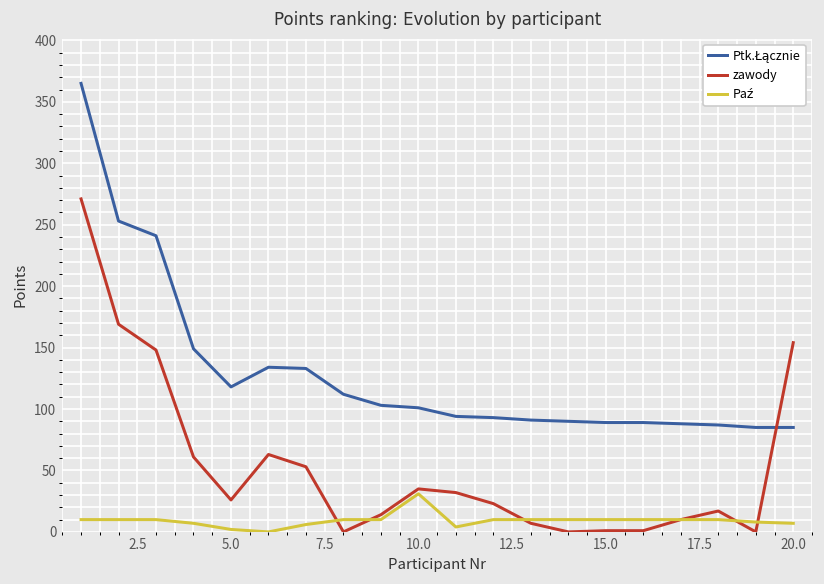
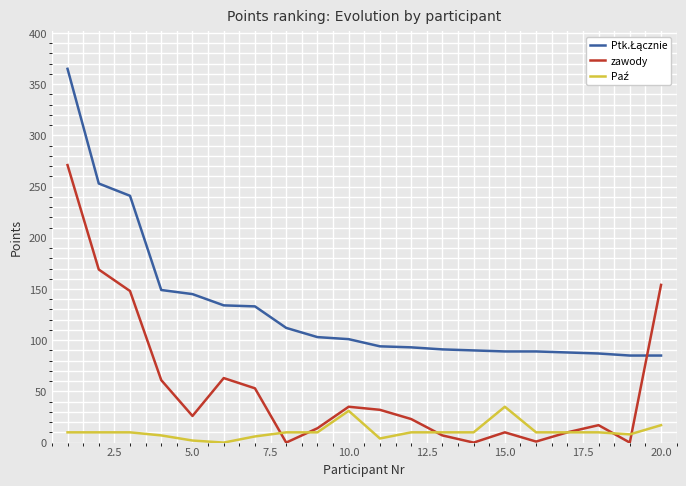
  {
    "Ptk.Łącznie": {
-     "5.0": 118,
+     "5.0": 145,
      "10.0": 101,
      "15.0": 89,
      "20.0": 85
    },
    "zawody": {
      "5.0": 26,
      "10.0": 35,
-     "15.0": 1,
+     "15.0": 10,
      "20.0": 154
    },
    "Paź": {
      "5.0": 2,
      "10.0": 31,
-     "15.0": 10,
-     "20.0": 7
+     "15.0": 35,
+     "20.0": 17
    }
  }
